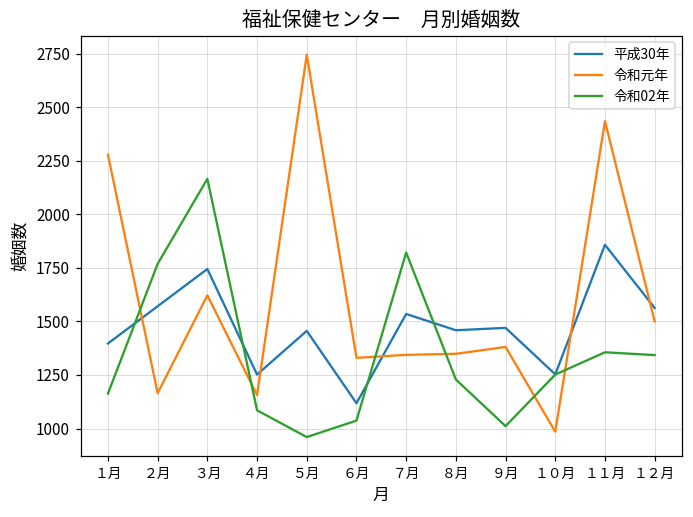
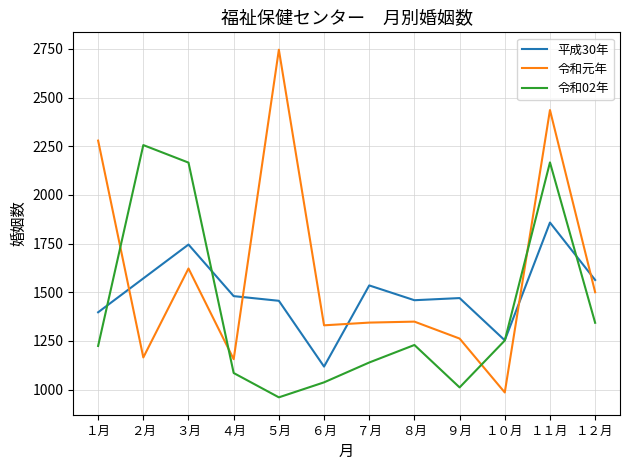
  {
    "平成30年": {
      "１月": 1400,
      "２月": 1570,
      "３月": 1750,
-     "４月": 1250,
+     "４月": 1480,
      "５月": 1460,
      "６月": 1120,
      "７月": 1540,
      "８月": 1460,
      "９月": 1470,
      "１１月": 1860,
      "１２月": 1560
    },
    "令和元年": {
      "１月": 2280,
      "２月": 1170,
      "３月": 1620,
      "４月": 1160,
      "５月": 2750,
      "６月": 1330,
      "７月": 1340,
      "８月": 1350,
-     "９月": 1380,
+     "９月": 1260,
      "１０月": 990,
      "１１月": 2440,
      "１２月": 1500
    },
    "令和02年": {
-     "１月": 1160,
-     "２月": 1770,
+     "１月": 1220,
+     "２月": 2260,
      "３月": 2170,
      "４月": 1090,
      "５月": 960,
      "６月": 1040,
-     "７月": 1820,
+     "７月": 1140,
      "８月": 1230,
      "９月": 1010,
-     "１１月": 1360,
+     "１１月": 2170,
      "１２月": 1340
    }
  }
